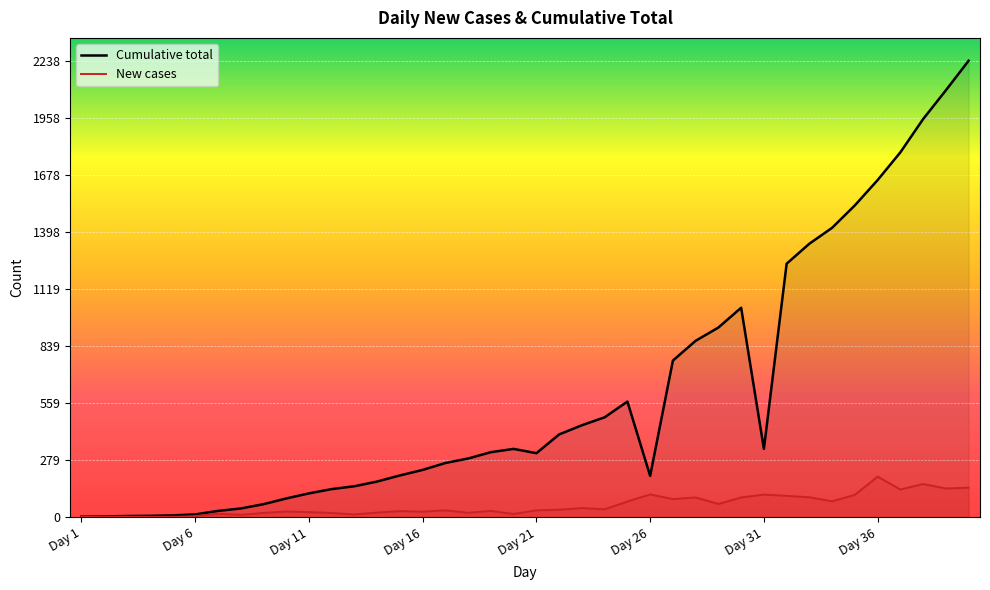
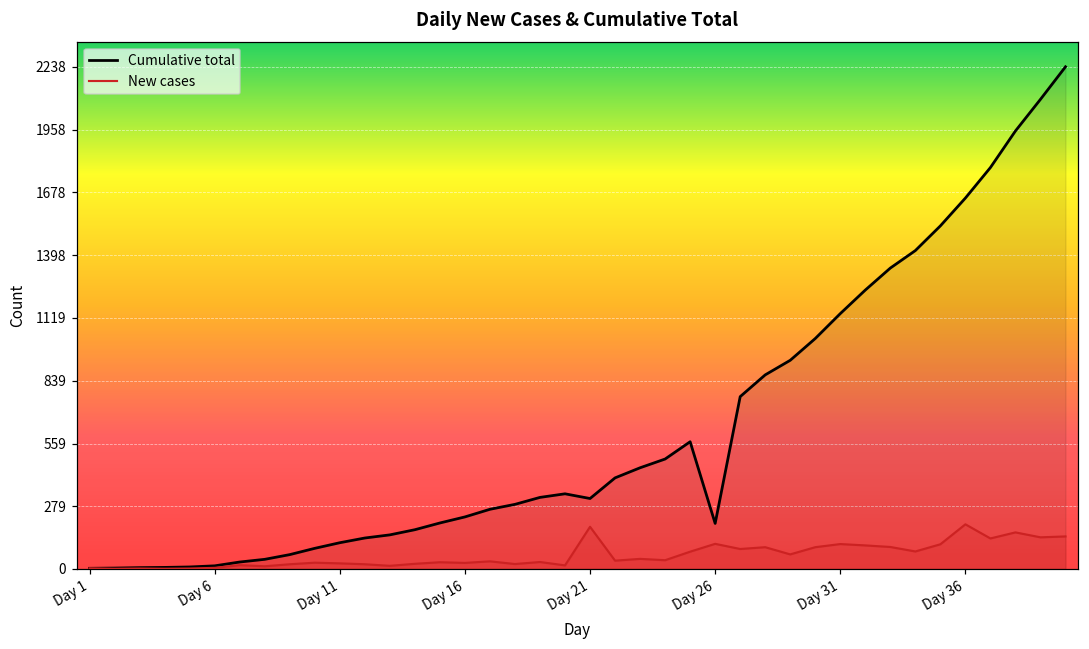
  {
    "Cumulative total": {
      "Day 11": 120,
      "Day 16": 230,
      "Day 21": 310,
      "Day 26": 200,
-     "Day 31": 340,
+     "Day 31": 1140,
      "Day 36": 1650
    },
    "New cases": {
      "Day 11": 30,
      "Day 16": 30,
-     "Day 21": 30,
+     "Day 21": 190,
      "Day 26": 110,
      "Day 31": 110,
      "Day 36": 200
    }
  }
